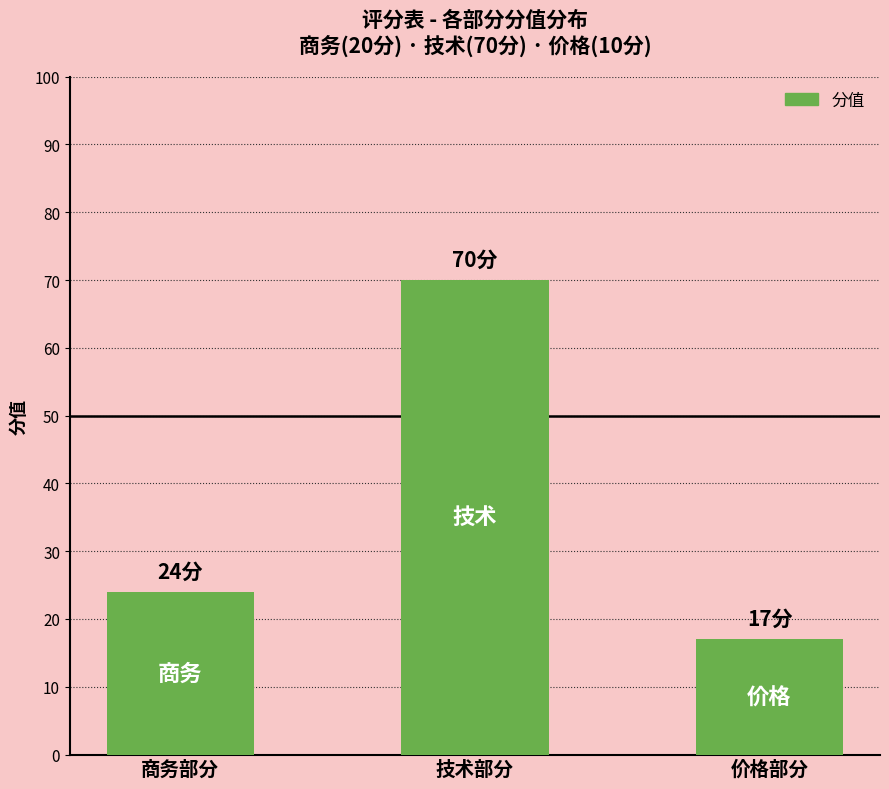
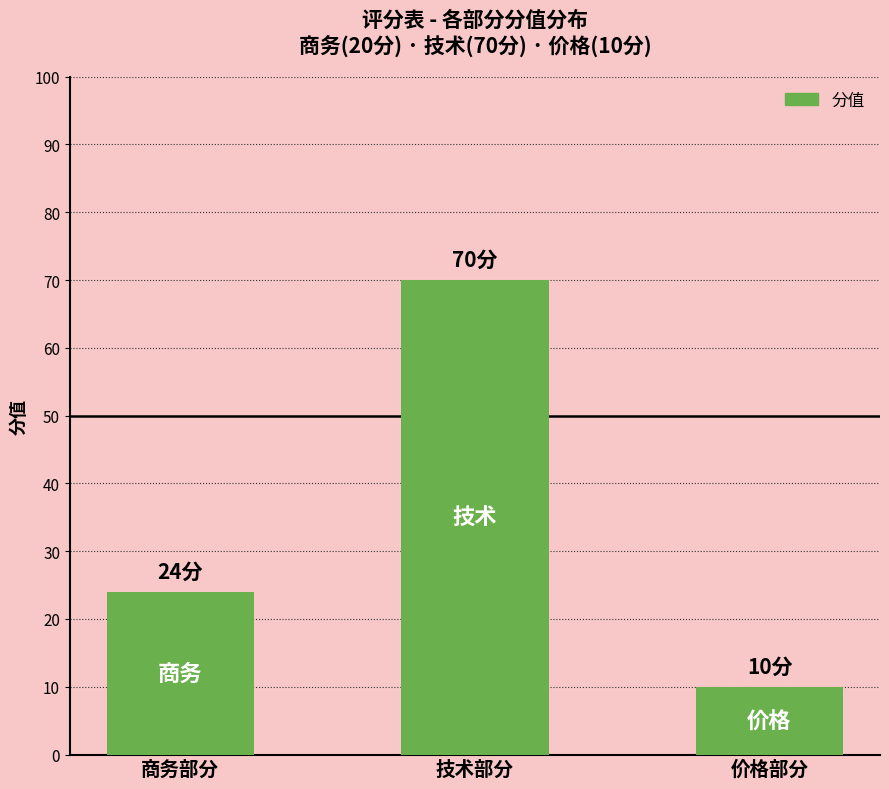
  {
    "商务部分": "24分",
    "技术部分": "70分",
-   "价格部分": "17分"
+   "价格部分": "10分"
  }
